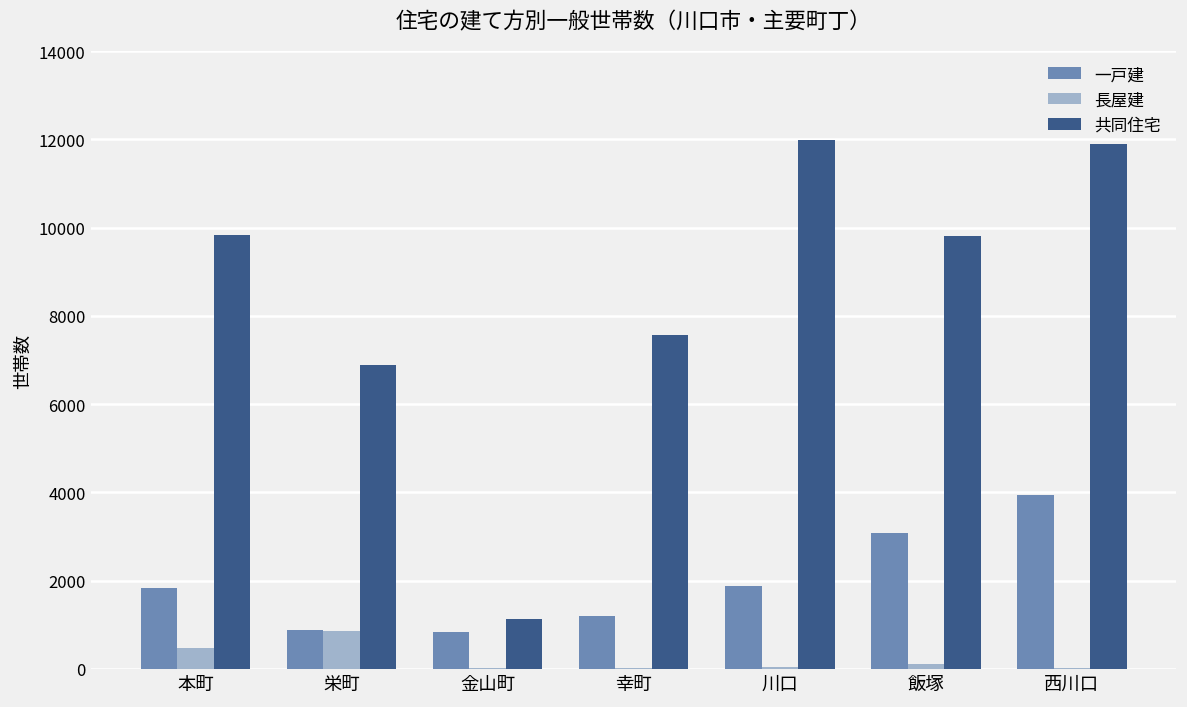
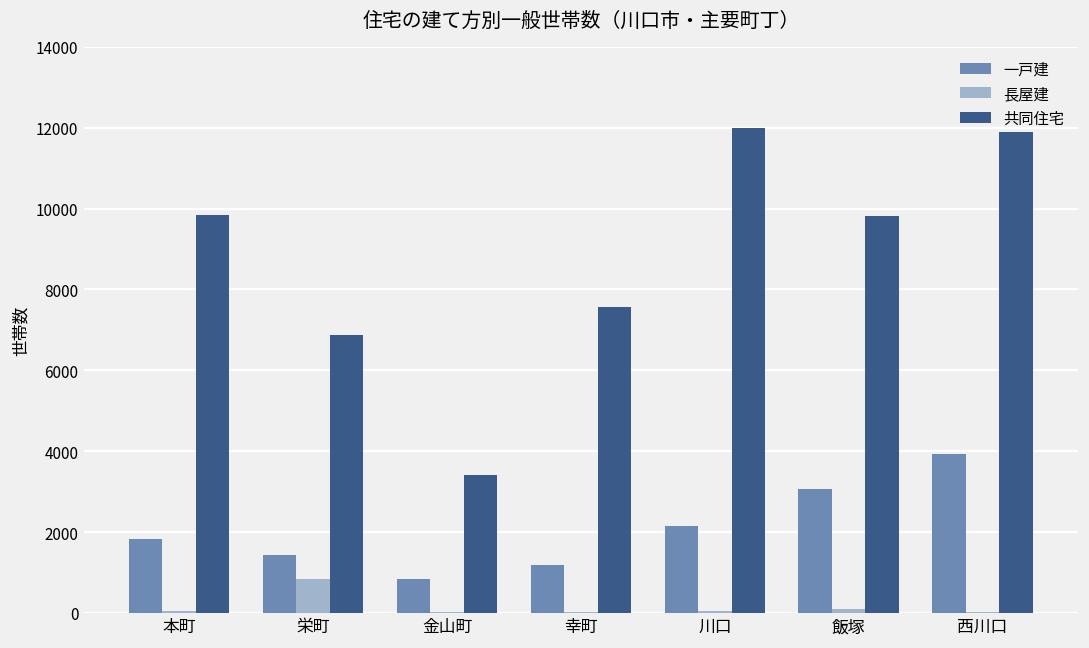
  {
    "一戸建": {
      "本町": 1800,
-     "栄町": 900,
+     "栄町": 1400,
      "金山町": 800,
      "幸町": 1200,
-     "川口": 1900,
+     "川口": 2200,
      "飯塚": 3100,
      "西川口": 3900
    },
    "長屋建": {
-     "本町": 500,
+     "本町": 0,
      "栄町": 800,
      "飯塚": 100
    },
    "共同住宅": {
      "本町": 9800,
      "栄町": 6900,
-     "金山町": 1100,
+     "金山町": 3400,
      "幸町": 7600,
      "川口": 12000,
      "飯塚": 9800,
      "西川口": 11900
    }
  }
